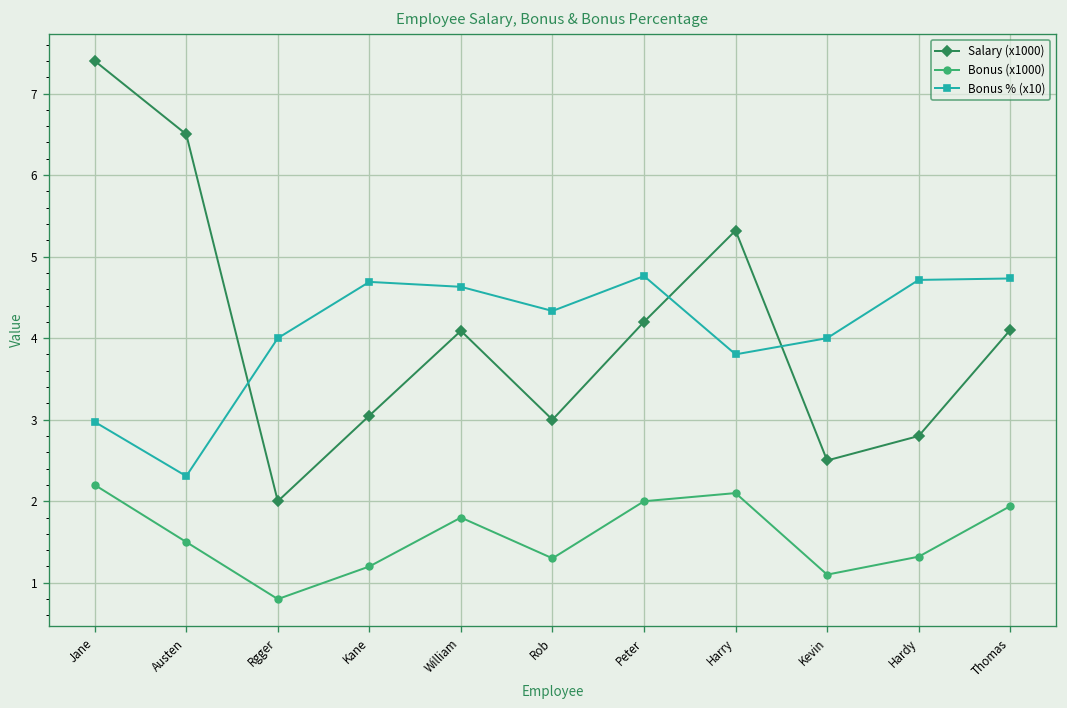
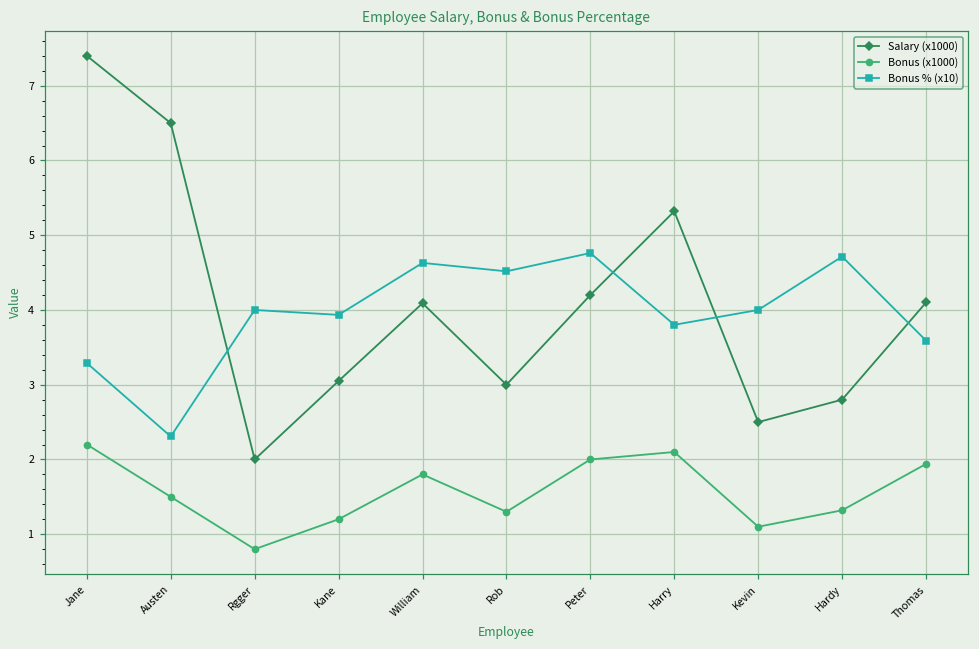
  {
    "Bonus % (x10)": {
-     "Jane": 3.0,
+     "Jane": 3.3,
      "Austen": 2.3,
      "Rgger": 4.0,
-     "Kane": 4.7,
+     "Kane": 3.9,
      "William": 4.6,
-     "Rob": 4.3,
+     "Rob": 4.5,
      "Peter": 4.8,
      "Harry": 3.8,
      "Kevin": 4.0,
      "Hardy": 4.7,
-     "Thomas": 4.7
+     "Thomas": 3.6
    }
  }
